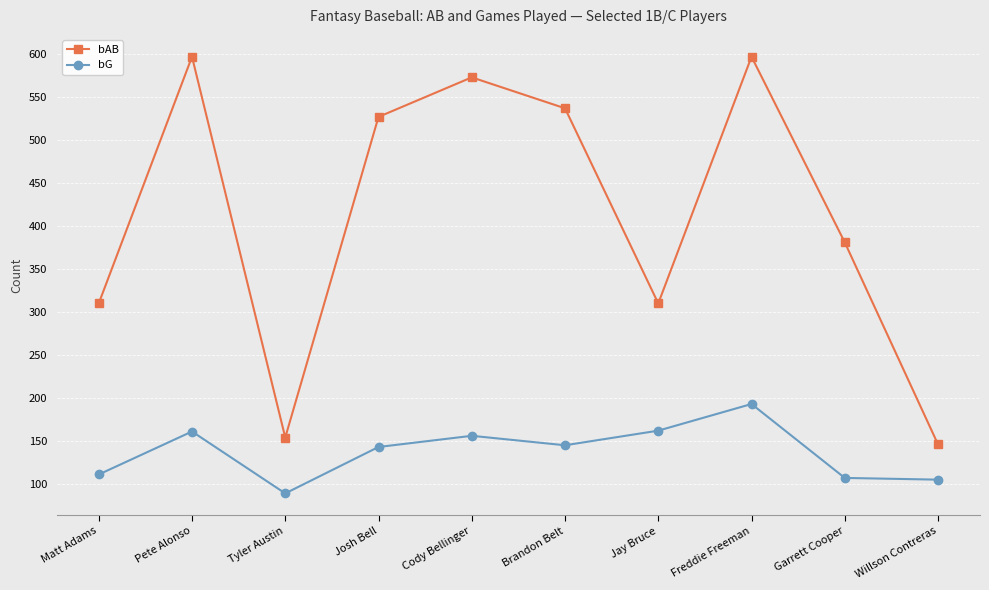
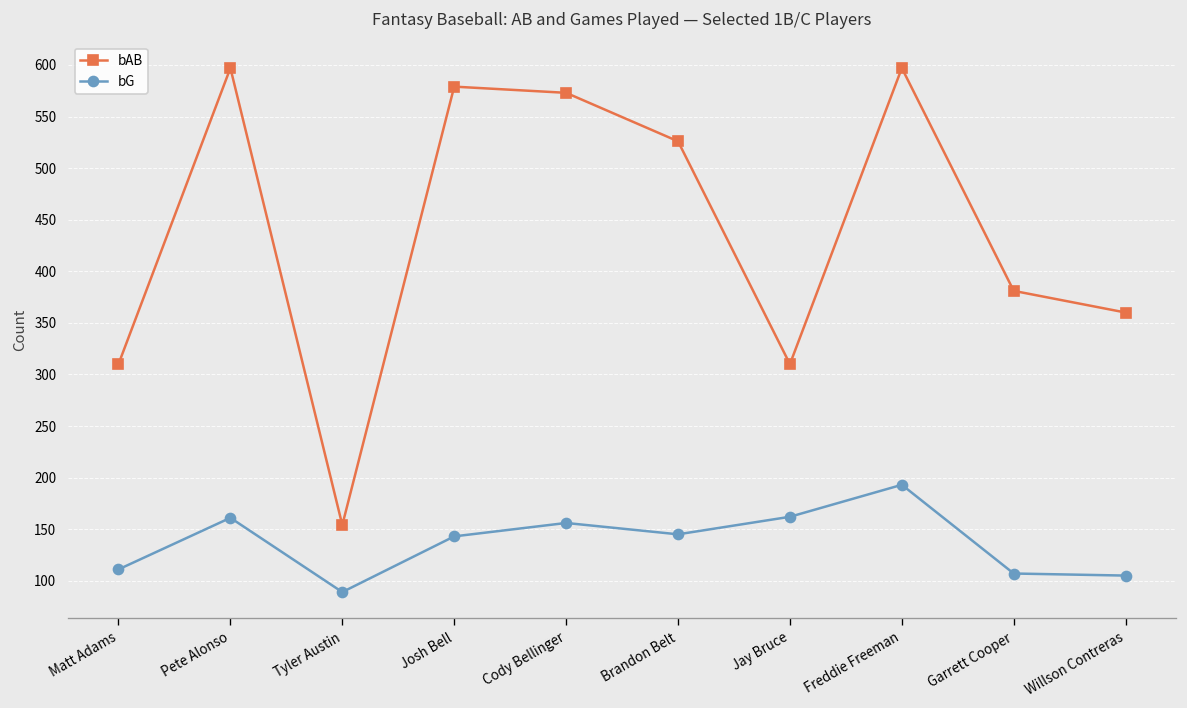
  {
    "bAB": {
      "Matt Adams": 310,
      "Pete Alonso": 600,
      "Tyler Austin": 150,
-     "Josh Bell": 530,
+     "Josh Bell": 580,
      "Cody Bellinger": 570,
-     "Brandon Belt": 540,
+     "Brandon Belt": 530,
      "Jay Bruce": 310,
      "Freddie Freeman": 600,
      "Garrett Cooper": 380,
-     "Willson Contreras": 150
+     "Willson Contreras": 360
    },
    "bG": {
      "Matt Adams": 110,
      "Pete Alonso": 160,
      "Tyler Austin": 90,
      "Josh Bell": 140,
      "Cody Bellinger": 160,
      "Brandon Belt": 150,
      "Jay Bruce": 160,
      "Freddie Freeman": 190,
      "Garrett Cooper": 110,
      "Willson Contreras": 110
    }
  }
